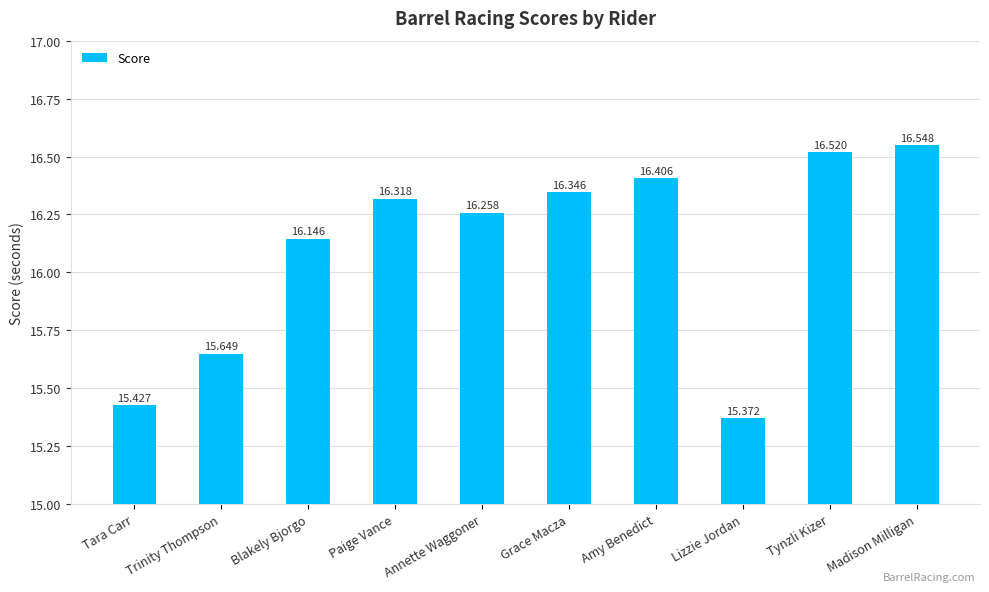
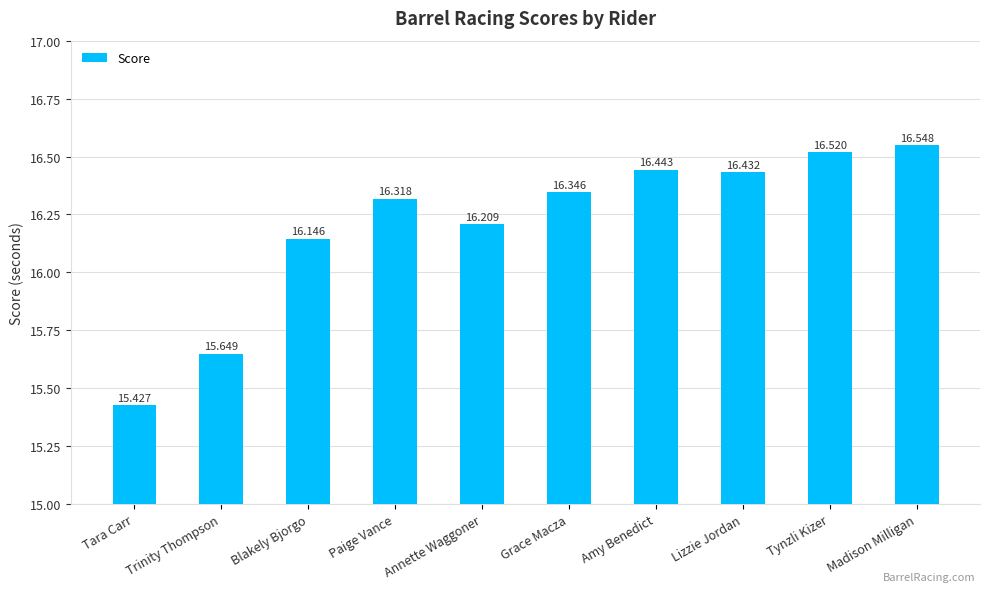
  {
    "Tara Carr": 15.427,
    "Trinity Thompson": 15.649,
    "Blakely Bjorgo": 16.146,
    "Paige Vance": 16.318,
-   "Annette Waggoner": 16.258,
+   "Annette Waggoner": 16.209,
    "Grace Macza": 16.346,
-   "Amy Benedict": 16.406,
-   "Lizzie Jordan": 15.372,
+   "Amy Benedict": 16.443,
+   "Lizzie Jordan": 16.432,
    "Tynzli Kizer": 16.520,
    "Madison Milligan": 16.548
  }
